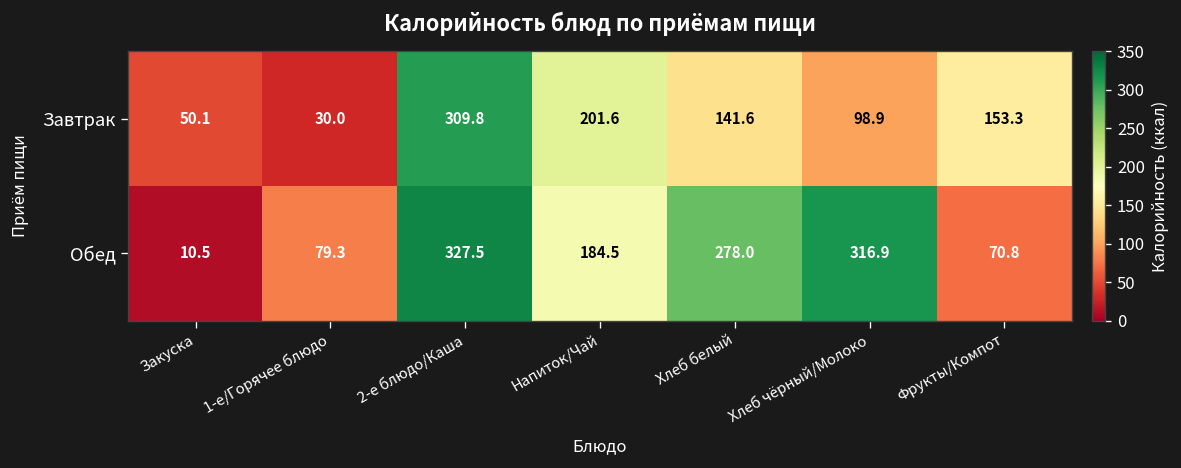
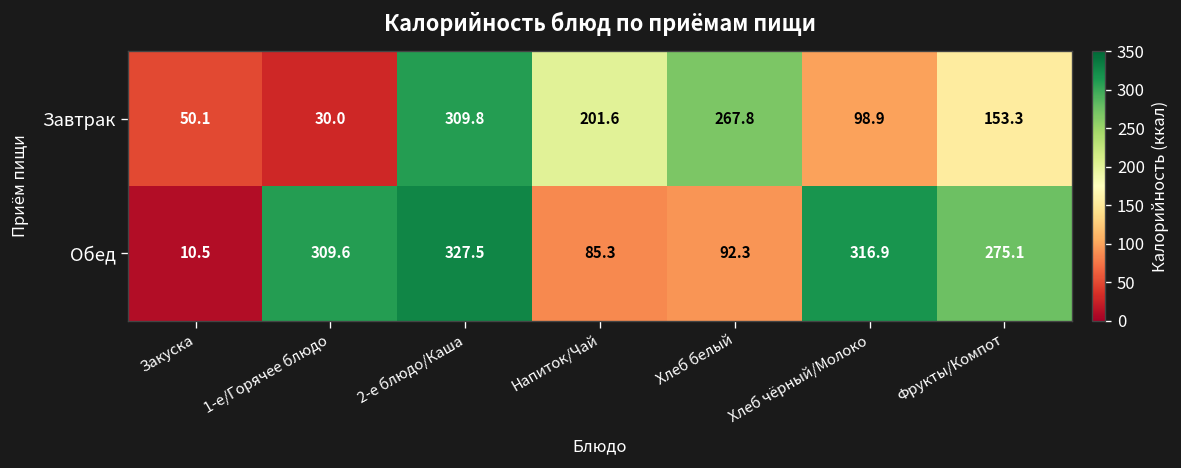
  {
    "Завтрак": {
      "Закуска": 50.1,
      "1-е/Горячее блюдо": 30.0,
      "2-е блюдо/Каша": 309.8,
      "Напиток/Чай": 201.6,
-     "Хлеб белый": 141.6,
+     "Хлеб белый": 267.8,
      "Хлеб чёрный/Молоко": 98.9,
      "Фрукты/Компот": 153.3
    },
    "Обед": {
      "Закуска": 10.5,
-     "1-е/Горячее блюдо": 79.3,
+     "1-е/Горячее блюдо": 309.6,
      "2-е блюдо/Каша": 327.5,
-     "Напиток/Чай": 184.5,
-     "Хлеб белый": 278.0,
+     "Напиток/Чай": 85.3,
+     "Хлеб белый": 92.3,
      "Хлеб чёрный/Молоко": 316.9,
-     "Фрукты/Компот": 70.8
+     "Фрукты/Компот": 275.1
    }
  }
